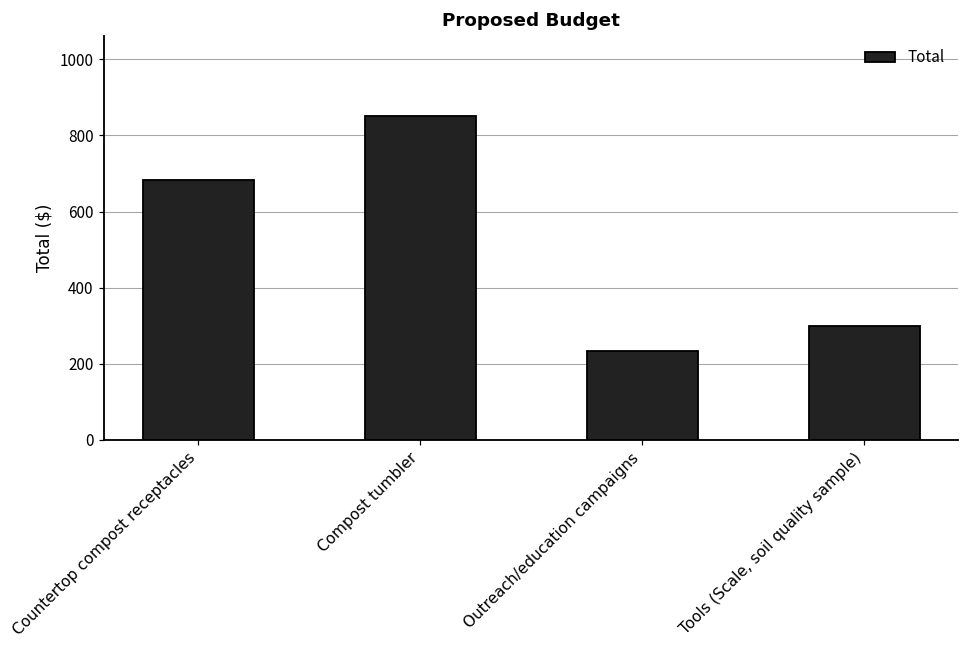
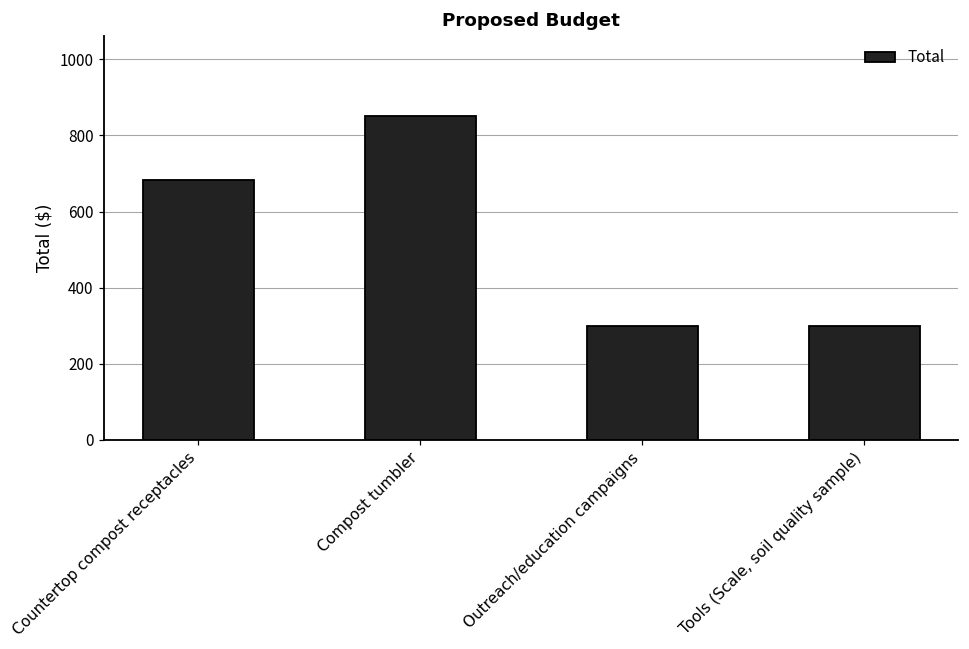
  {
    "Countertop compost receptacles": 680,
    "Compost tumbler": 850,
-   "Outreach/education campaigns": 230,
+   "Outreach/education campaigns": 300,
    "Tools (Scale, soil quality sample)": 300
  }
